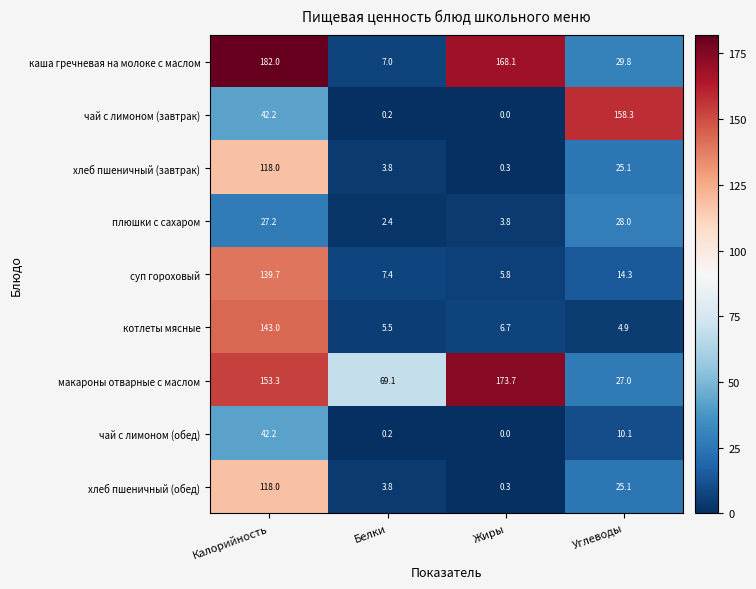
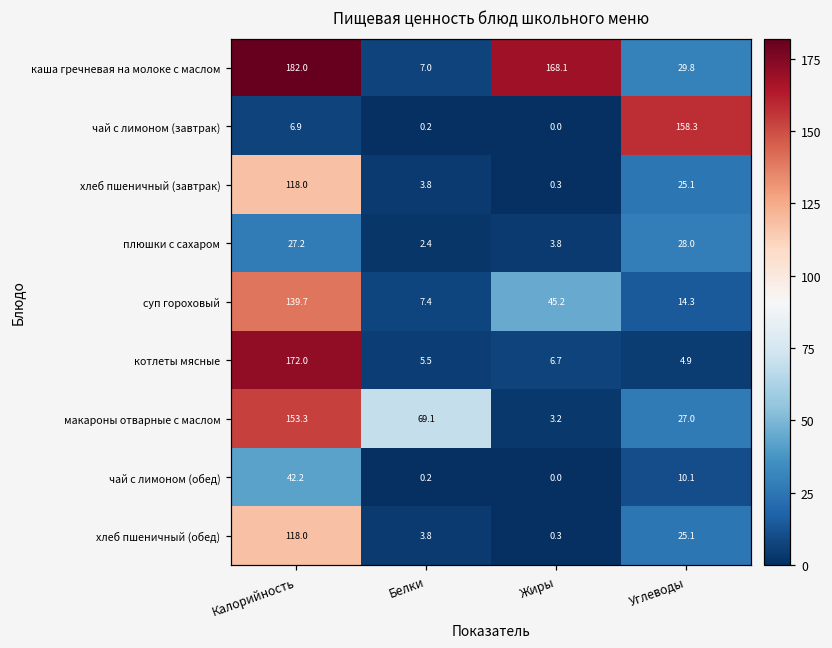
  {
    "каша гречневая на молоке с маслом": {
      "Калорийность": 182.0,
      "Белки": 7.0,
      "Жиры": 168.1,
      "Углеводы": 29.8
    },
    "чай с лимоном (завтрак)": {
-     "Калорийность": 42.2,
+     "Калорийность": 6.9,
      "Белки": 0.2,
      "Жиры": 0.0,
      "Углеводы": 158.3
    },
    "хлеб пшеничный (завтрак)": {
      "Калорийность": 118.0,
      "Белки": 3.8,
      "Жиры": 0.3,
      "Углеводы": 25.1
    },
    "плюшки с сахаром": {
      "Калорийность": 27.2,
      "Белки": 2.4,
      "Жиры": 3.8,
      "Углеводы": 28.0
    },
    "суп гороховый": {
      "Калорийность": 139.7,
      "Белки": 7.4,
-     "Жиры": 5.8,
+     "Жиры": 45.2,
      "Углеводы": 14.3
    },
    "котлеты мясные": {
-     "Калорийность": 143.0,
+     "Калорийность": 172.0,
      "Белки": 5.5,
      "Жиры": 6.7,
      "Углеводы": 4.9
    },
    "макароны отварные с маслом": {
      "Калорийность": 153.3,
      "Белки": 69.1,
-     "Жиры": 173.7,
+     "Жиры": 3.2,
      "Углеводы": 27.0
    },
    "чай с лимоном (обед)": {
      "Калорийность": 42.2,
      "Белки": 0.2,
      "Жиры": 0.0,
      "Углеводы": 10.1
    },
    "хлеб пшеничный (обед)": {
      "Калорийность": 118.0,
      "Белки": 3.8,
      "Жиры": 0.3,
      "Углеводы": 25.1
    }
  }
